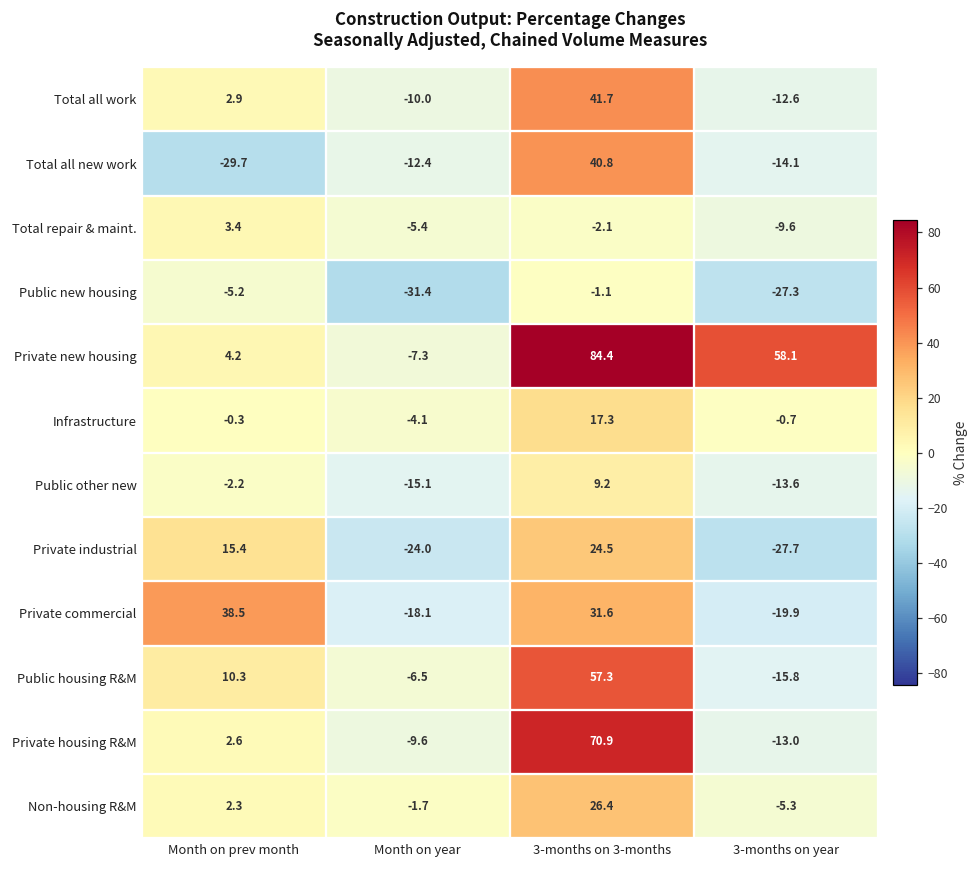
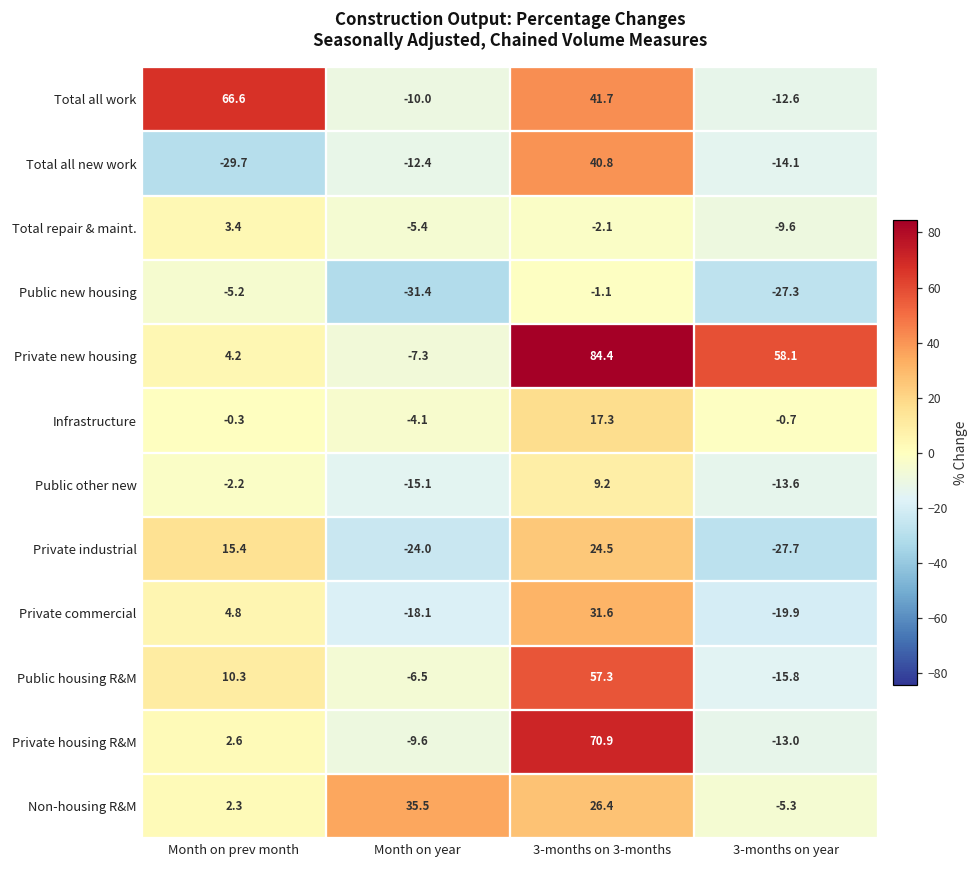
  {
    "Total all work": {
-     "Month on prev month": 2.9,
+     "Month on prev month": 66.6,
      "Month on year": -10.0,
      "3-months on 3-months": 41.7,
      "3-months on year": -12.6
    },
    "Total all new work": {
      "Month on prev month": -29.7,
      "Month on year": -12.4,
      "3-months on 3-months": 40.8,
      "3-months on year": -14.1
    },
    "Total repair & maint.": {
      "Month on prev month": 3.4,
      "Month on year": -5.4,
      "3-months on 3-months": -2.1,
      "3-months on year": -9.6
    },
    "Public new housing": {
      "Month on prev month": -5.2,
      "Month on year": -31.4,
      "3-months on 3-months": -1.1,
      "3-months on year": -27.3
    },
    "Private new housing": {
      "Month on prev month": 4.2,
      "Month on year": -7.3,
      "3-months on 3-months": 84.4,
      "3-months on year": 58.1
    },
    "Infrastructure": {
      "Month on prev month": -0.3,
      "Month on year": -4.1,
      "3-months on 3-months": 17.3,
      "3-months on year": -0.7
    },
    "Public other new": {
      "Month on prev month": -2.2,
      "Month on year": -15.1,
      "3-months on 3-months": 9.2,
      "3-months on year": -13.6
    },
    "Private industrial": {
      "Month on prev month": 15.4,
      "Month on year": -24.0,
      "3-months on 3-months": 24.5,
      "3-months on year": -27.7
    },
    "Private commercial": {
-     "Month on prev month": 38.5,
+     "Month on prev month": 4.8,
      "Month on year": -18.1,
      "3-months on 3-months": 31.6,
      "3-months on year": -19.9
    },
    "Public housing R&M": {
      "Month on prev month": 10.3,
      "Month on year": -6.5,
      "3-months on 3-months": 57.3,
      "3-months on year": -15.8
    },
    "Private housing R&M": {
      "Month on prev month": 2.6,
      "Month on year": -9.6,
      "3-months on 3-months": 70.9,
      "3-months on year": -13.0
    },
    "Non-housing R&M": {
      "Month on prev month": 2.3,
-     "Month on year": -1.7,
+     "Month on year": 35.5,
      "3-months on 3-months": 26.4,
      "3-months on year": -5.3
    }
  }
